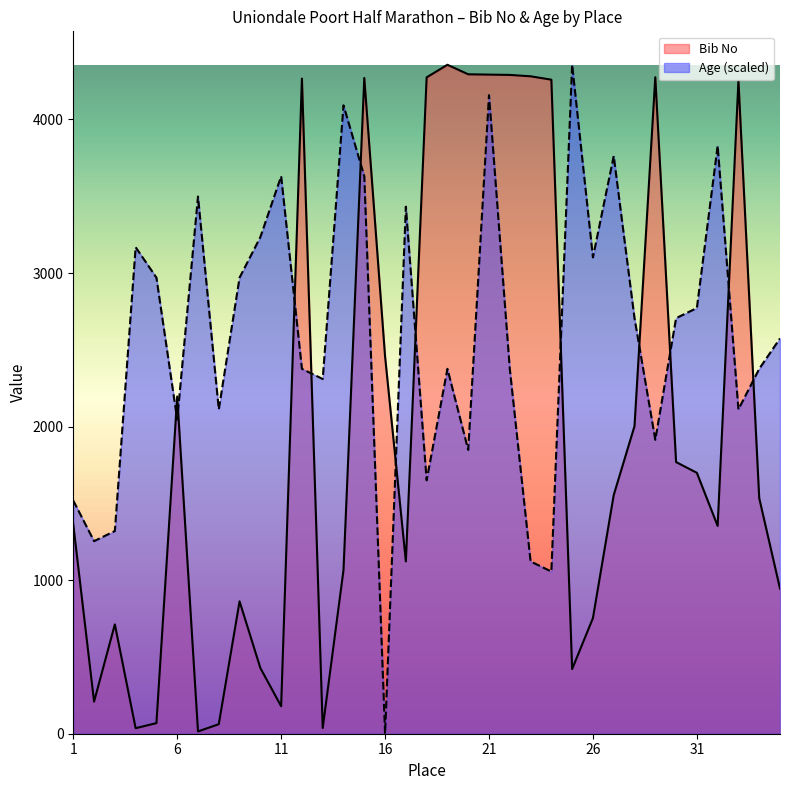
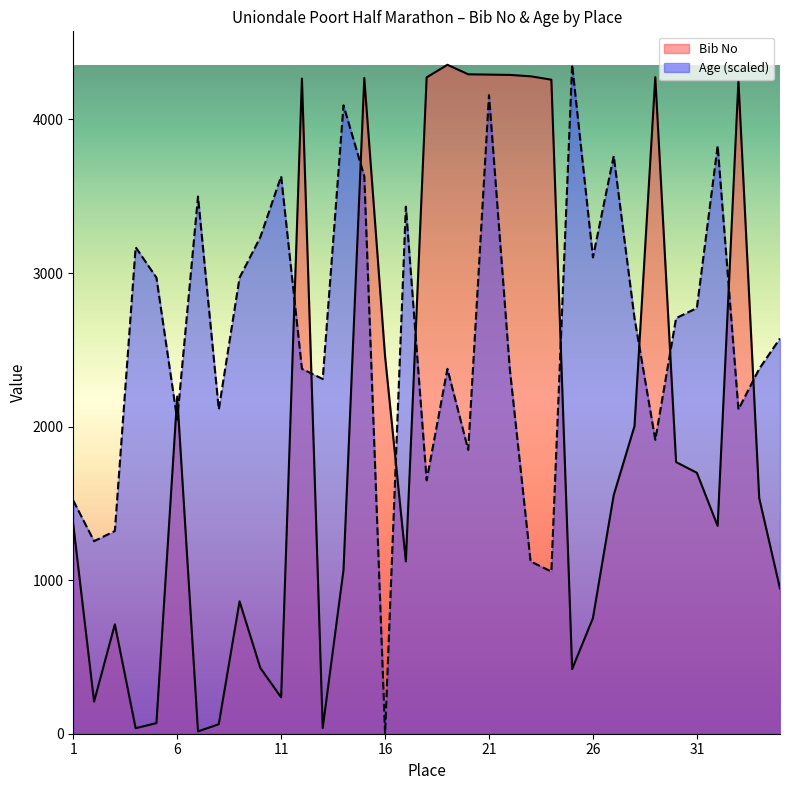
  {
    "Bib No": {
      "1": 1360,
      "6": 2200,
-     "11": 180,
+     "11": 240,
      "16": 2460,
      "21": 4290,
      "26": 750,
      "31": 1700
    },
    "Age (scaled)": {
      "1": 1520,
      "6": 2050,
      "11": 3630,
      "16": 0,
      "21": 4160,
      "26": 3100,
      "31": 2770
    }
  }
